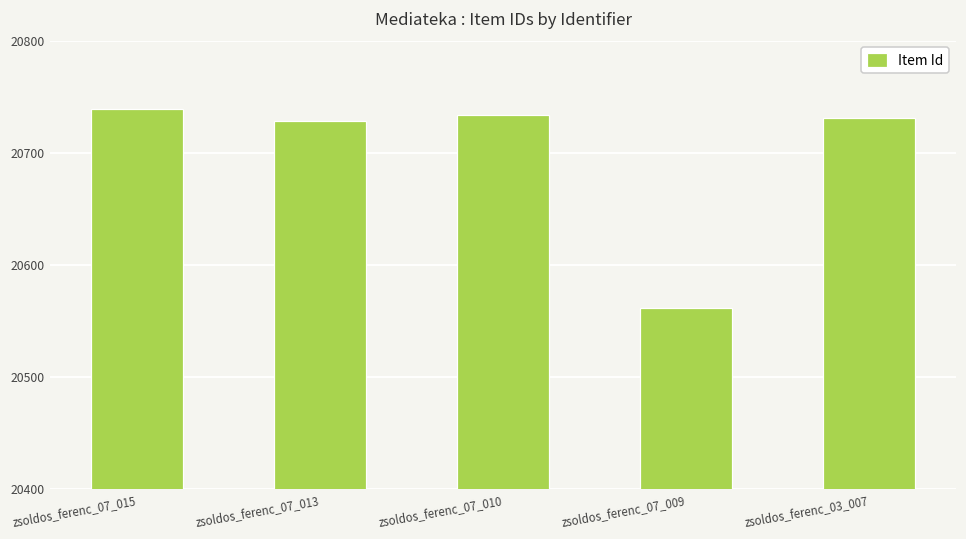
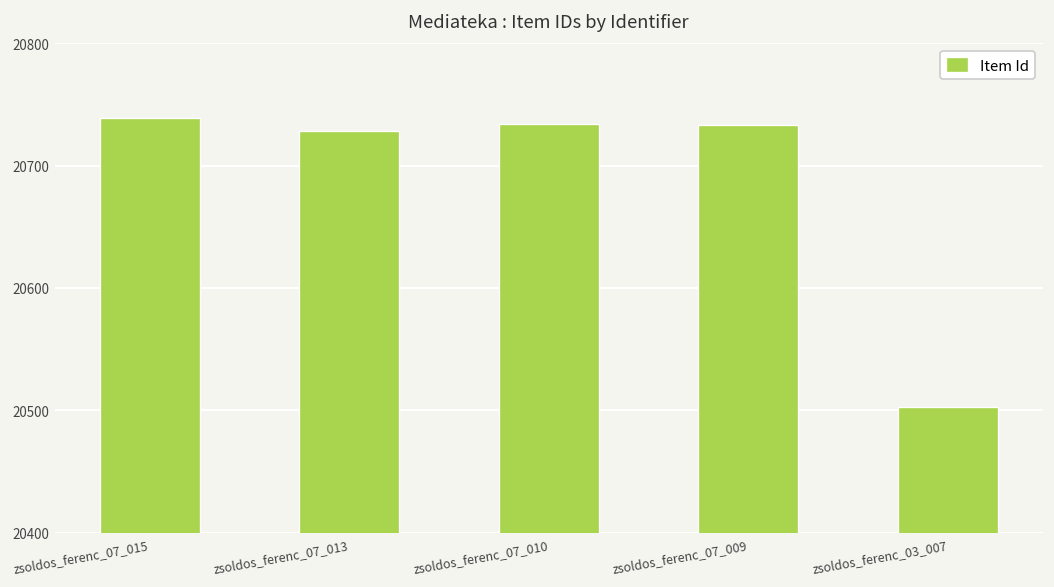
  {
    "zsoldos_ferenc_07_015": 20739,
    "zsoldos_ferenc_07_013": 20728,
    "zsoldos_ferenc_07_010": 20734,
-   "zsoldos_ferenc_07_009": 20562,
-   "zsoldos_ferenc_03_007": 20731
+   "zsoldos_ferenc_07_009": 20733,
+   "zsoldos_ferenc_03_007": 20503
  }
